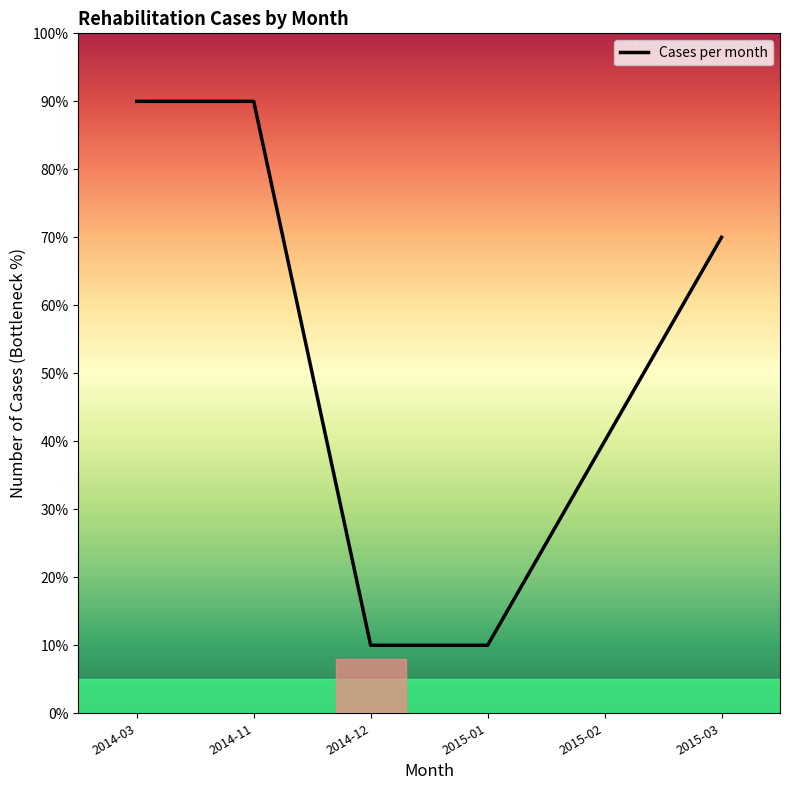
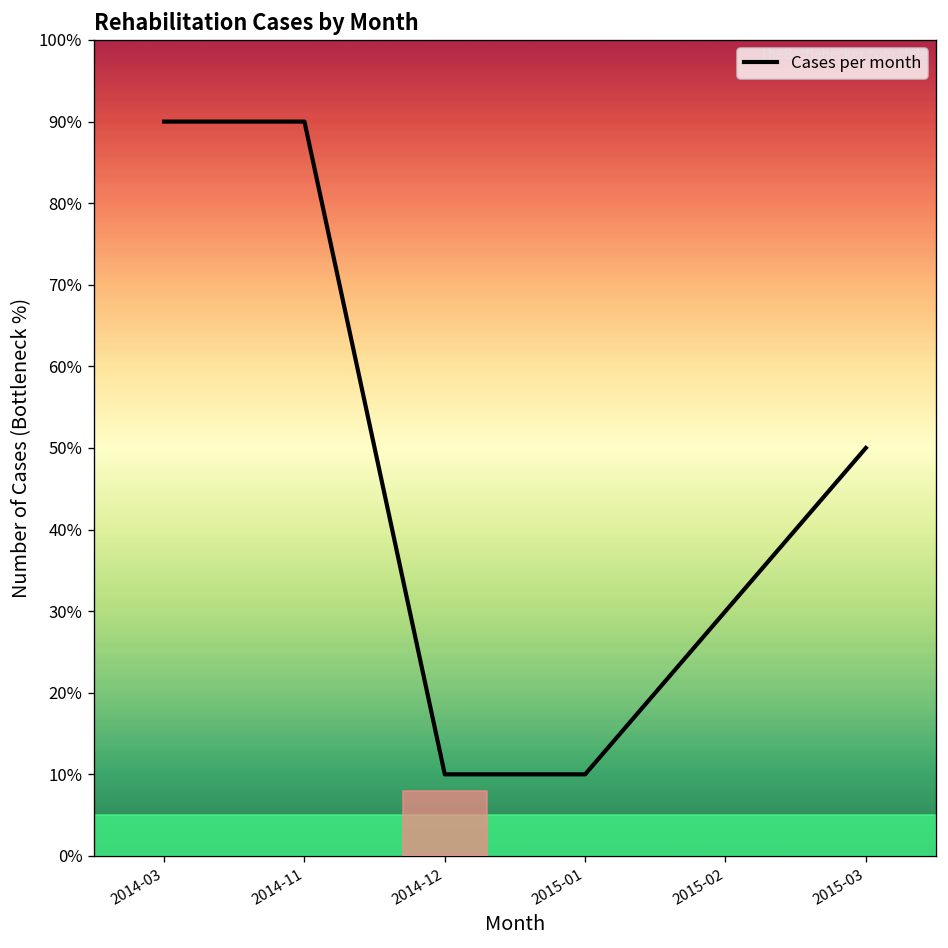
  {
    "2014-03": "90%",
    "2014-11": "90%",
    "2014-12": "10%",
    "2015-01": "10%",
-   "2015-02": "40%",
-   "2015-03": "70%"
+   "2015-02": "30%",
+   "2015-03": "50%"
  }
